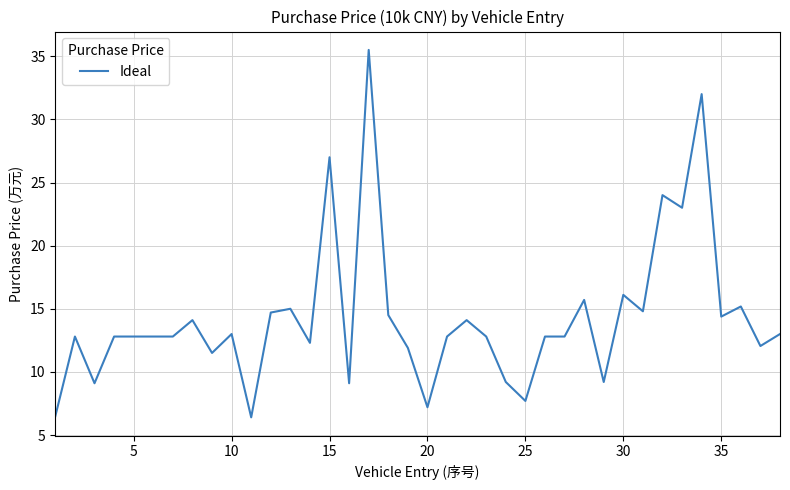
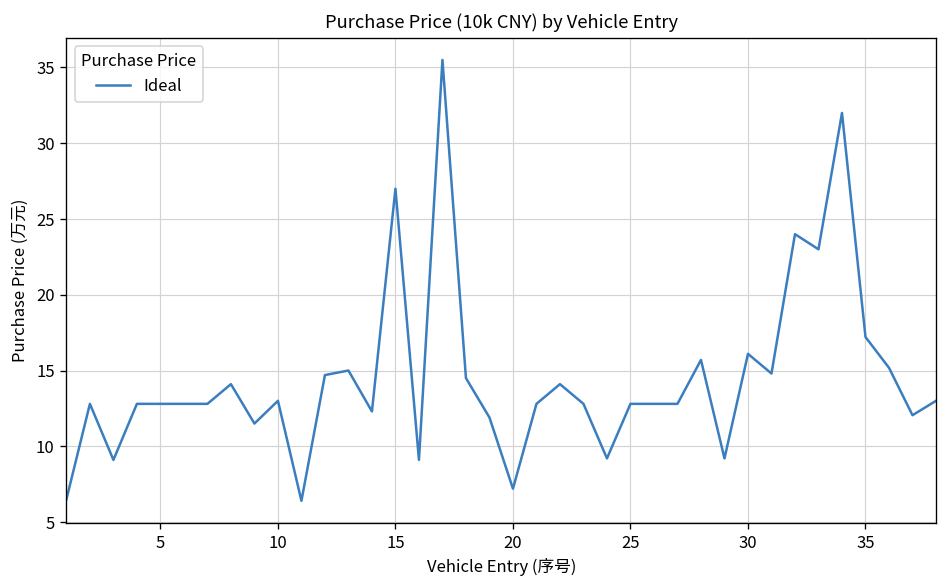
  {
    "5": 12.8,
    "10": 13.0,
    "15": 27.0,
    "20": 7.2,
-   "25": 7.7,
+   "25": 12.8,
    "30": 16.1,
-   "35": 14.4
+   "35": 17.2
  }
